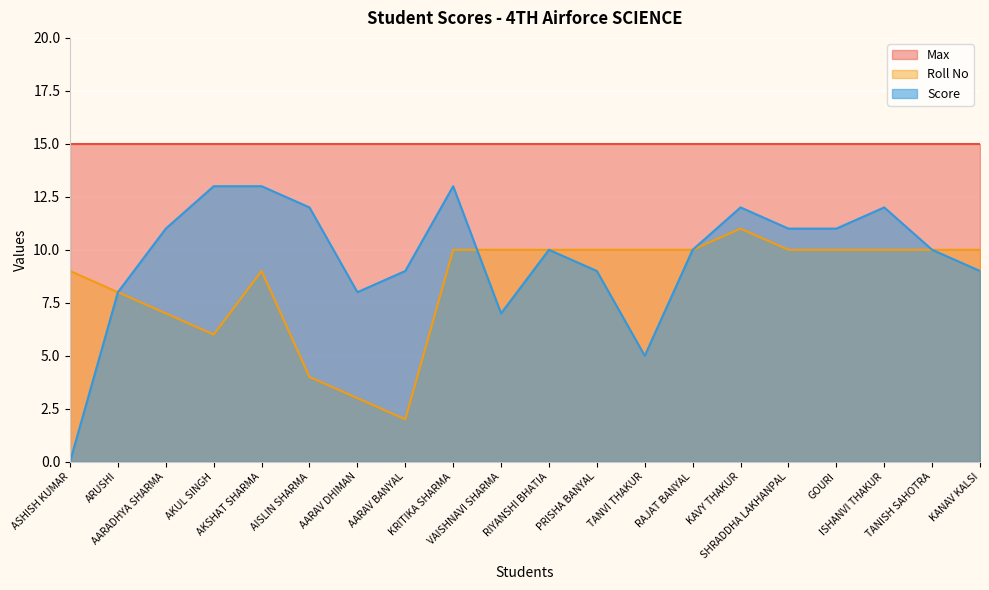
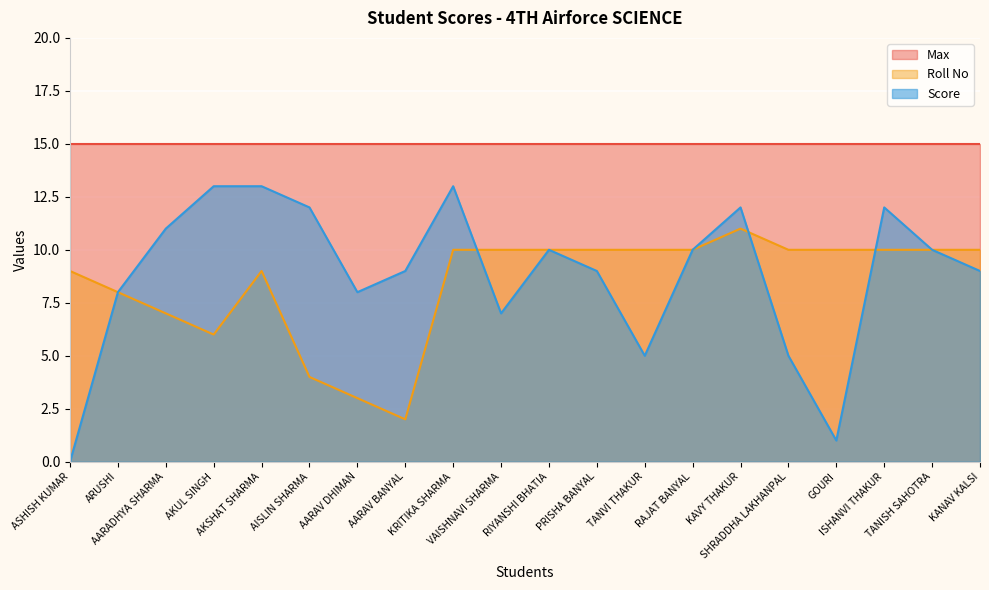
  {
    "Max": {
      "ASHISH KUMAR": 15,
      "ARUSHI": 15,
      "AARADHYA SHARMA": 15,
      "AKUL SINGH": 15,
      "AKSHAT SHARMA": 15,
      "AISLIN SHARMA": 15,
      "AARAV DHIMAN": 15,
      "AARAV BANYAL": 15,
      "KRITIKA SHARMA": 15,
      "VAISHNAVI SHARMA": 15,
      "RIYANSHI BHATIA": 15,
      "PRISHA BANYAL": 15,
      "TANVI THAKUR": 15,
      "RAJAT BANYAL": 15,
      "KAVY THAKUR": 15,
      "SHRADDHA LAKHANPAL": 15,
      "GOURI": 15,
      "ISHANVI THAKUR": 15,
      "TANISH SAHOTRA": 15,
      "KANAV KALSI": 15
    },
    "Roll No": {
      "ASHISH KUMAR": 9,
      "AARADHYA SHARMA": 7,
      "AKUL SINGH": 6,
      "AKSHAT SHARMA": 9,
      "AISLIN SHARMA": 4,
      "AARAV DHIMAN": 3,
      "AARAV BANYAL": 2,
      "KRITIKA SHARMA": 10,
      "VAISHNAVI SHARMA": 10,
      "PRISHA BANYAL": 10,
      "TANVI THAKUR": 10,
      "KAVY THAKUR": 11,
      "SHRADDHA LAKHANPAL": 10,
      "GOURI": 10,
      "ISHANVI THAKUR": 10,
      "KANAV KALSI": 10
    },
    "Score": {
      "ASHISH KUMAR": 0,
      "AARADHYA SHARMA": 11,
      "AKUL SINGH": 13,
      "AKSHAT SHARMA": 13,
      "AISLIN SHARMA": 12,
      "AARAV DHIMAN": 8,
      "AARAV BANYAL": 9,
      "KRITIKA SHARMA": 13,
      "VAISHNAVI SHARMA": 7,
      "PRISHA BANYAL": 9,
      "TANVI THAKUR": 5,
      "KAVY THAKUR": 12,
-     "SHRADDHA LAKHANPAL": 11,
-     "GOURI": 11,
+     "SHRADDHA LAKHANPAL": 5,
+     "GOURI": 1,
      "ISHANVI THAKUR": 12,
      "KANAV KALSI": 9
    }
  }
